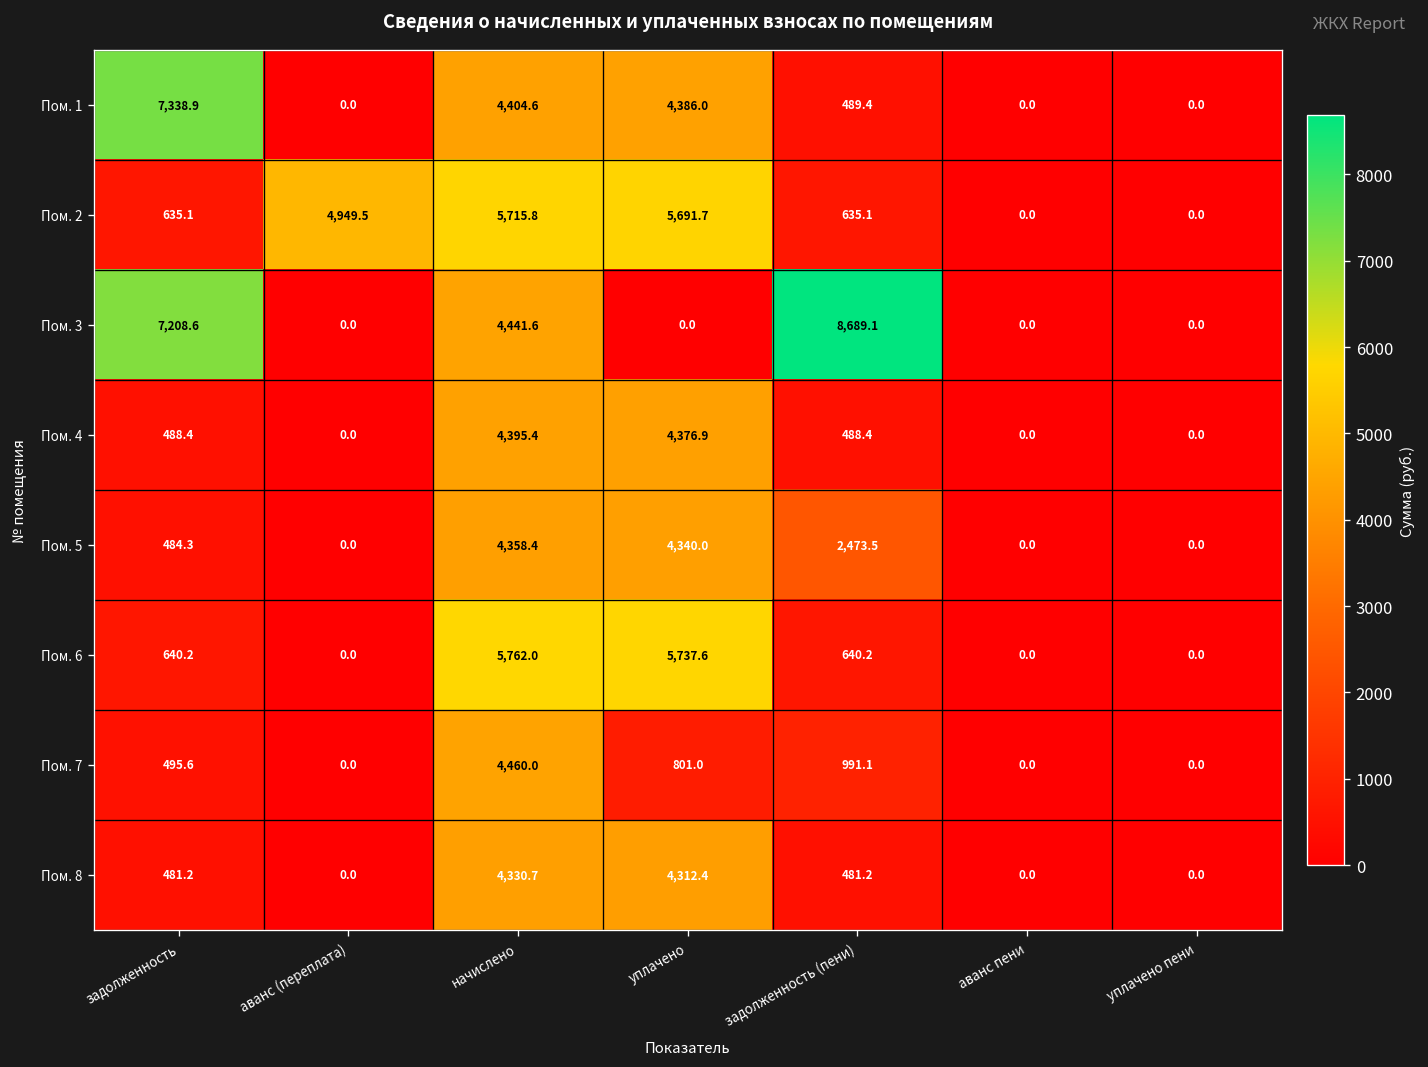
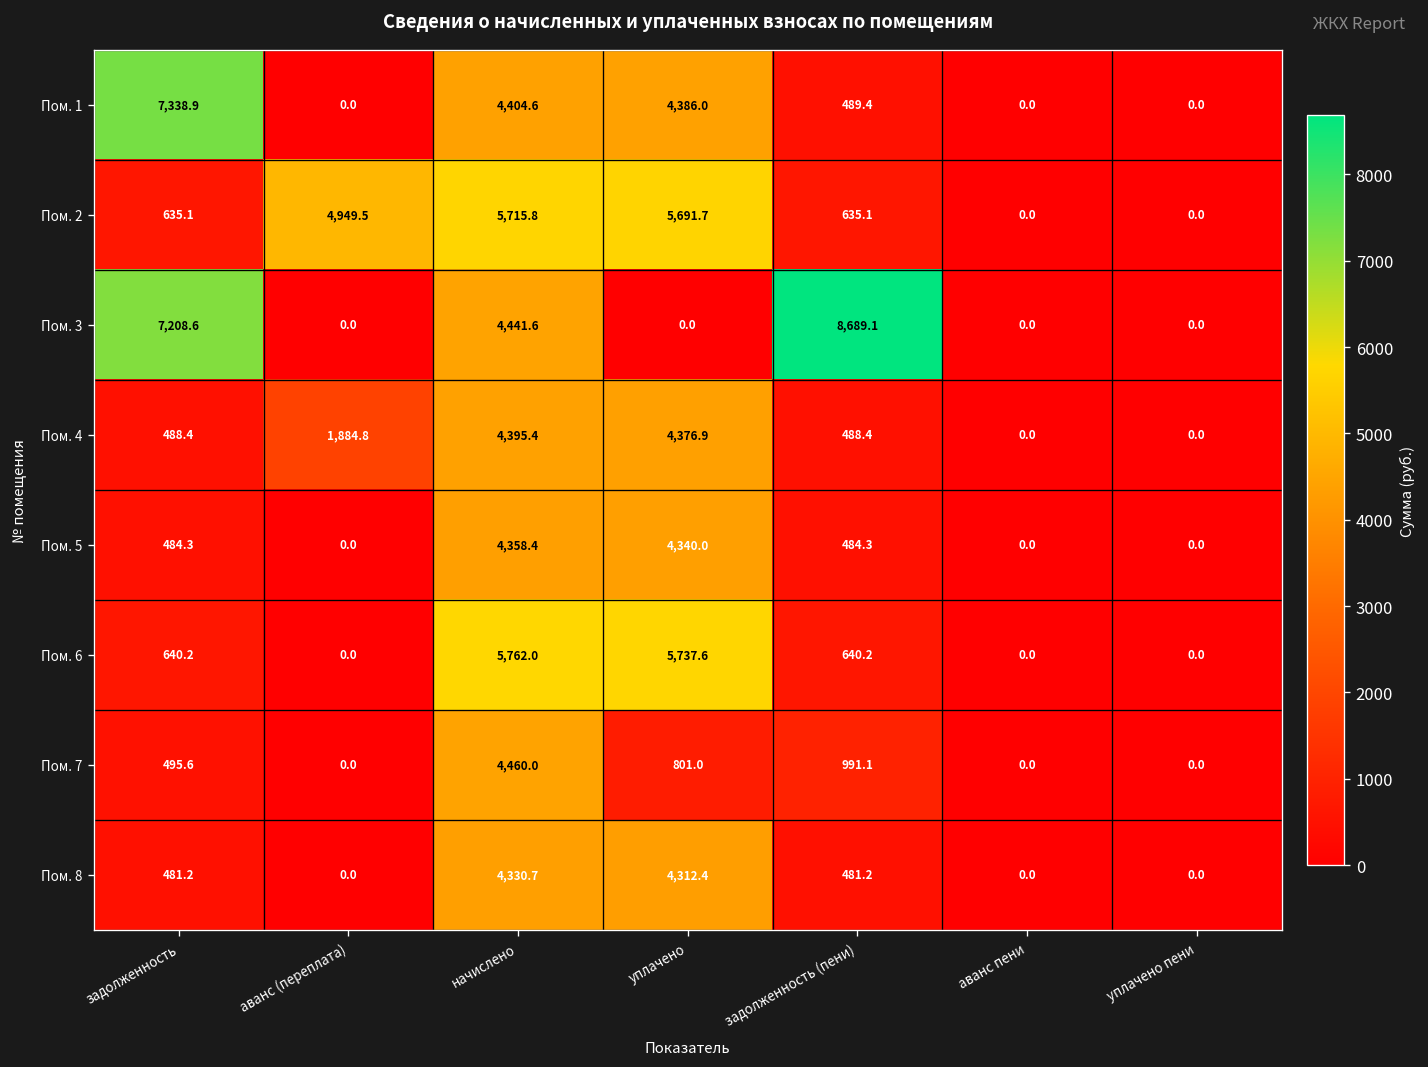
  {
    "Пом. 1": {
      "задолженность": "7,338.9",
      "аванс (переплата)": "0.0",
      "начислено": "4,404.6",
      "уплачено": "4,386.0",
      "задолженность (пени)": "489.4",
      "аванс пени": "0.0",
      "уплачено пени": "0.0"
    },
    "Пом. 2": {
      "задолженность": "635.1",
      "аванс (переплата)": "4,949.5",
      "начислено": "5,715.8",
      "уплачено": "5,691.7",
      "задолженность (пени)": "635.1",
      "аванс пени": "0.0",
      "уплачено пени": "0.0"
    },
    "Пом. 3": {
      "задолженность": "7,208.6",
      "аванс (переплата)": "0.0",
      "начислено": "4,441.6",
      "уплачено": "0.0",
      "задолженность (пени)": "8,689.1",
      "аванс пени": "0.0",
      "уплачено пени": "0.0"
    },
    "Пом. 4": {
      "задолженность": "488.4",
-     "аванс (переплата)": "0.0",
+     "аванс (переплата)": "1,884.8",
      "начислено": "4,395.4",
      "уплачено": "4,376.9",
      "задолженность (пени)": "488.4",
      "аванс пени": "0.0",
      "уплачено пени": "0.0"
    },
    "Пом. 5": {
      "задолженность": "484.3",
      "аванс (переплата)": "0.0",
      "начислено": "4,358.4",
      "уплачено": "4,340.0",
-     "задолженность (пени)": "2,473.5",
+     "задолженность (пени)": "484.3",
      "аванс пени": "0.0",
      "уплачено пени": "0.0"
    },
    "Пом. 6": {
      "задолженность": "640.2",
      "аванс (переплата)": "0.0",
      "начислено": "5,762.0",
      "уплачено": "5,737.6",
      "задолженность (пени)": "640.2",
      "аванс пени": "0.0",
      "уплачено пени": "0.0"
    },
    "Пом. 7": {
      "задолженность": "495.6",
      "аванс (переплата)": "0.0",
      "начислено": "4,460.0",
      "уплачено": "801.0",
      "задолженность (пени)": "991.1",
      "аванс пени": "0.0",
      "уплачено пени": "0.0"
    },
    "Пом. 8": {
      "задолженность": "481.2",
      "аванс (переплата)": "0.0",
      "начислено": "4,330.7",
      "уплачено": "4,312.4",
      "задолженность (пени)": "481.2",
      "аванс пени": "0.0",
      "уплачено пени": "0.0"
    }
  }
